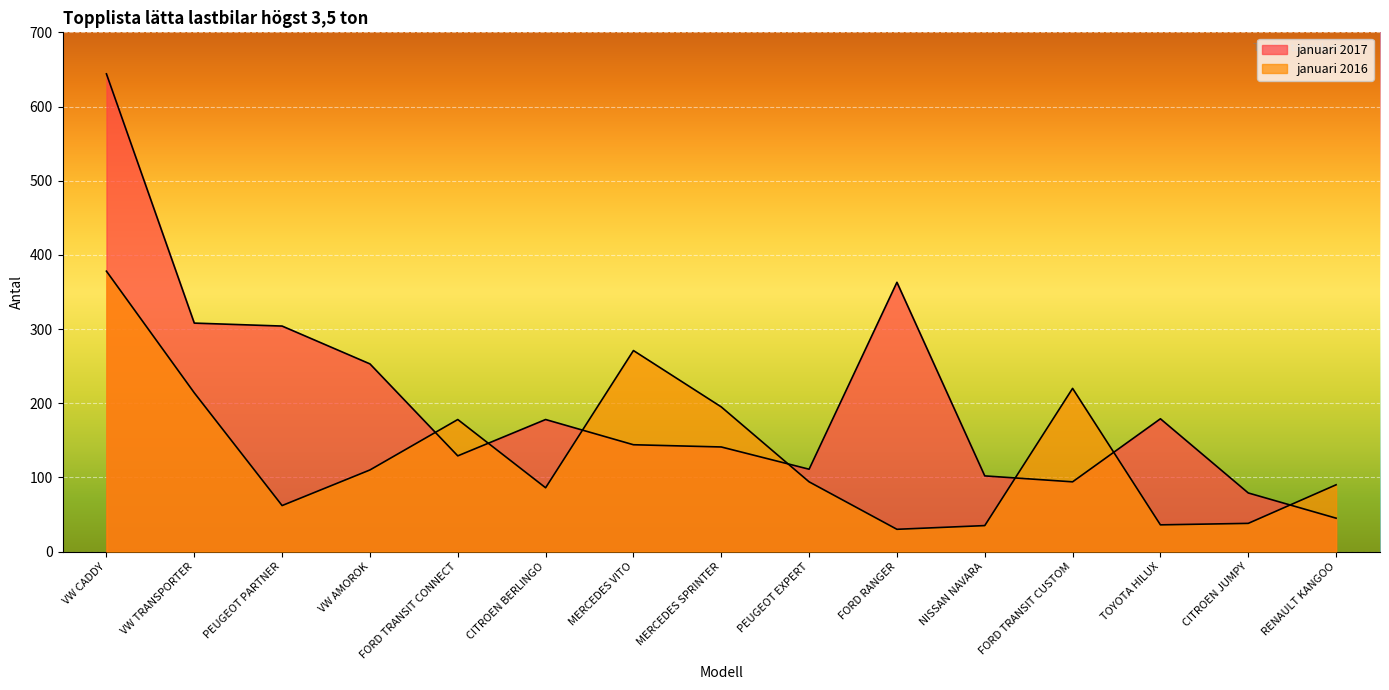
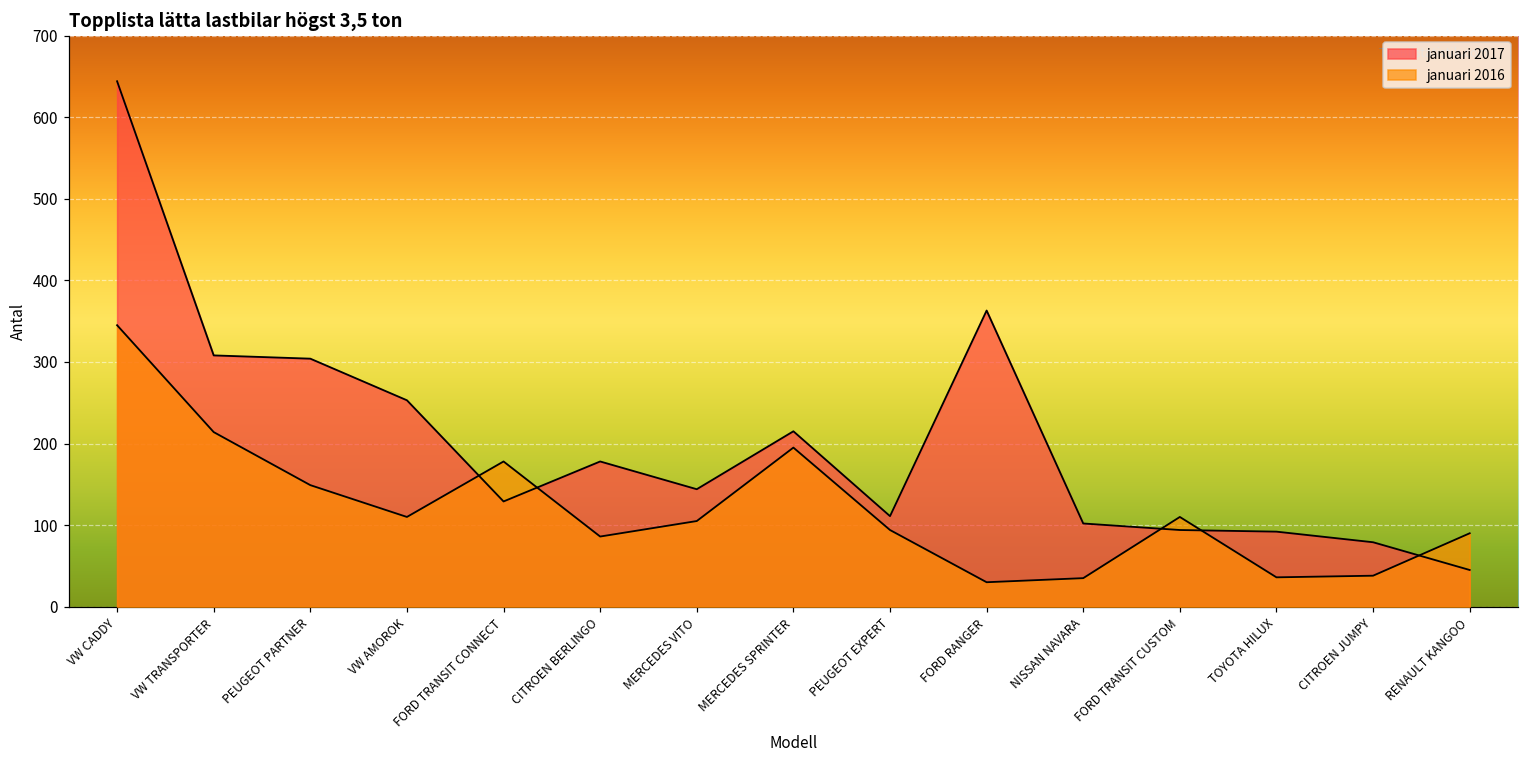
  {
    "januari 2017": {
      "VW CADDY": 640,
      "VW TRANSPORTER": 310,
      "PEUGEOT PARTNER": 300,
      "VW AMOROK": 250,
      "FORD TRANSIT CONNECT": 130,
      "CITROEN BERLINGO": 180,
      "MERCEDES VITO": 140,
-     "MERCEDES SPRINTER": 140,
+     "MERCEDES SPRINTER": 220,
      "PEUGEOT EXPERT": 110,
      "FORD RANGER": 360,
      "NISSAN NAVARA": 100,
      "FORD TRANSIT CUSTOM": 90,
-     "TOYOTA HILUX": 180,
+     "TOYOTA HILUX": 90,
      "CITROEN JUMPY": 80,
      "RENAULT KANGOO": 50
    },
    "januari 2016": {
-     "VW CADDY": 380,
+     "VW CADDY": 350,
      "VW TRANSPORTER": 210,
-     "PEUGEOT PARTNER": 60,
+     "PEUGEOT PARTNER": 150,
      "VW AMOROK": 110,
      "FORD TRANSIT CONNECT": 180,
      "CITROEN BERLINGO": 90,
-     "MERCEDES VITO": 270,
+     "MERCEDES VITO": 110,
      "MERCEDES SPRINTER": 200,
      "PEUGEOT EXPERT": 90,
      "FORD RANGER": 30,
      "NISSAN NAVARA": 40,
-     "FORD TRANSIT CUSTOM": 220,
+     "FORD TRANSIT CUSTOM": 110,
      "TOYOTA HILUX": 40,
      "CITROEN JUMPY": 40,
      "RENAULT KANGOO": 90
    }
  }
